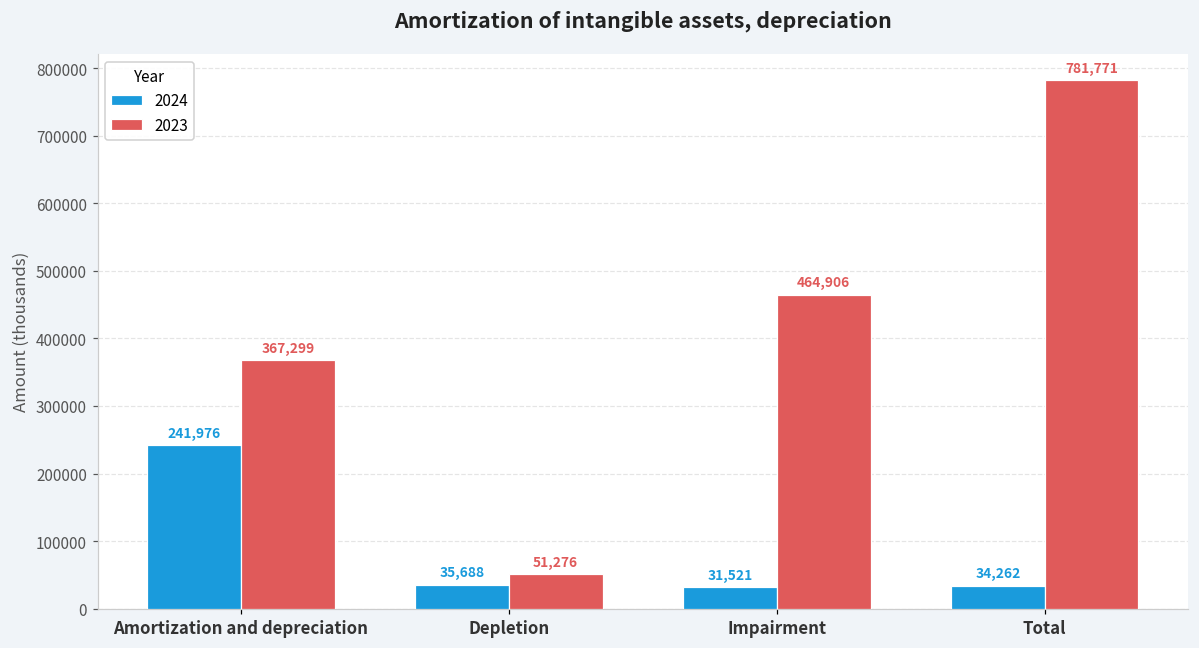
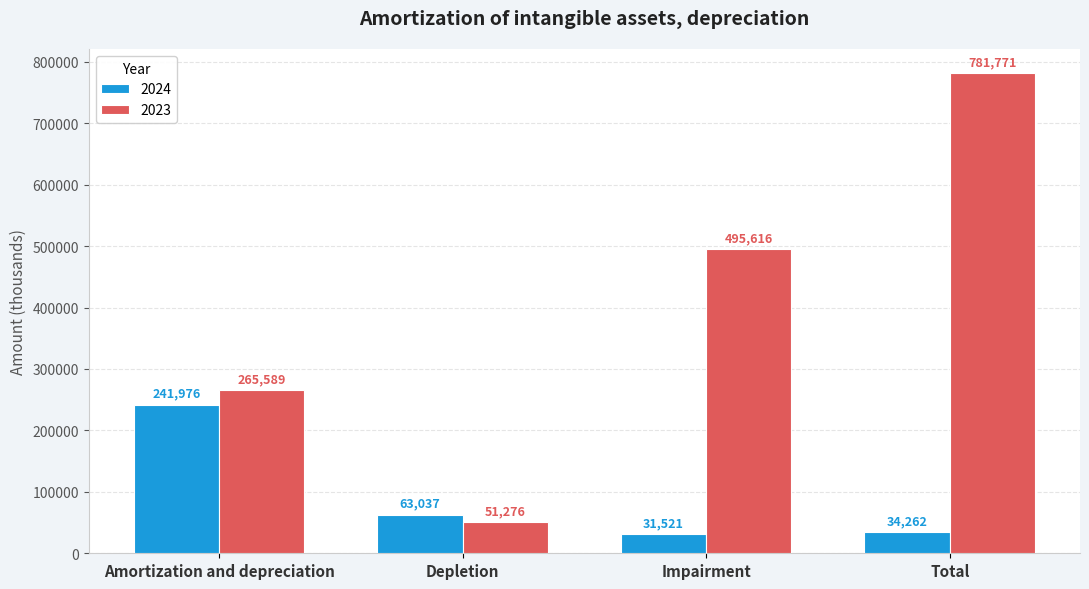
  {
    "2024": {
      "Amortization and depreciation": "241,976",
-     "Depletion": "35,688",
+     "Depletion": "63,037",
      "Impairment": "31,521",
      "Total": "34,262"
    },
    "2023": {
-     "Amortization and depreciation": "367,299",
+     "Amortization and depreciation": "265,589",
      "Depletion": "51,276",
-     "Impairment": "464,906",
+     "Impairment": "495,616",
      "Total": "781,771"
    }
  }
